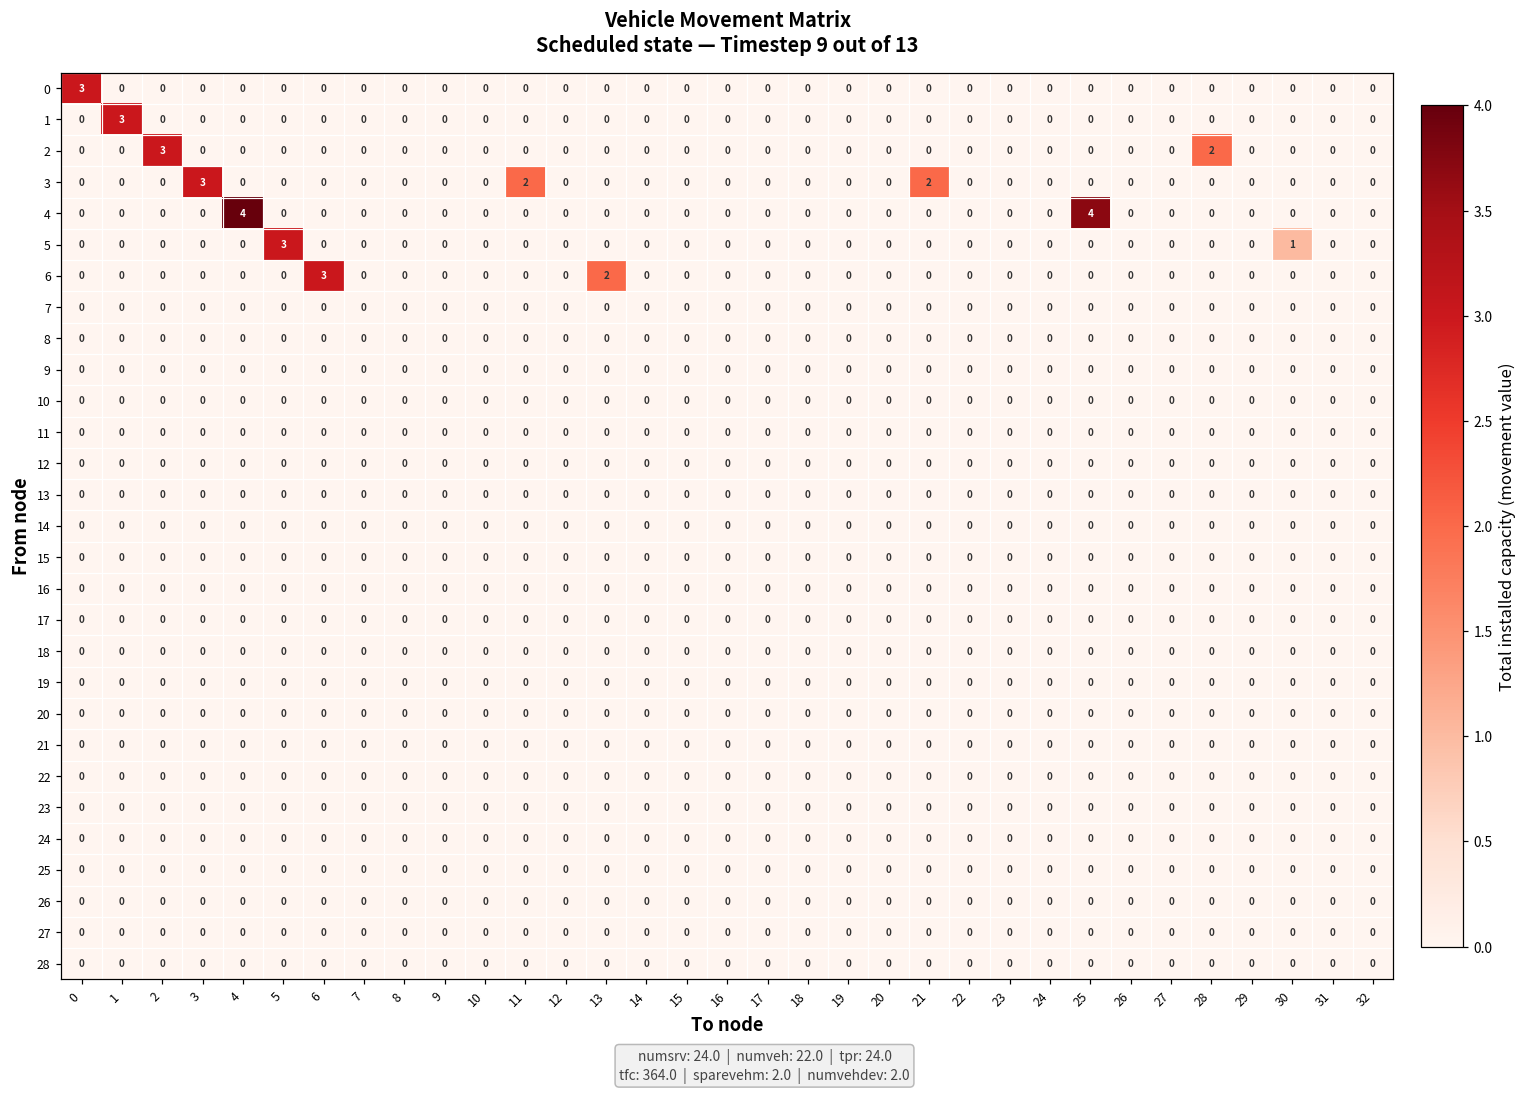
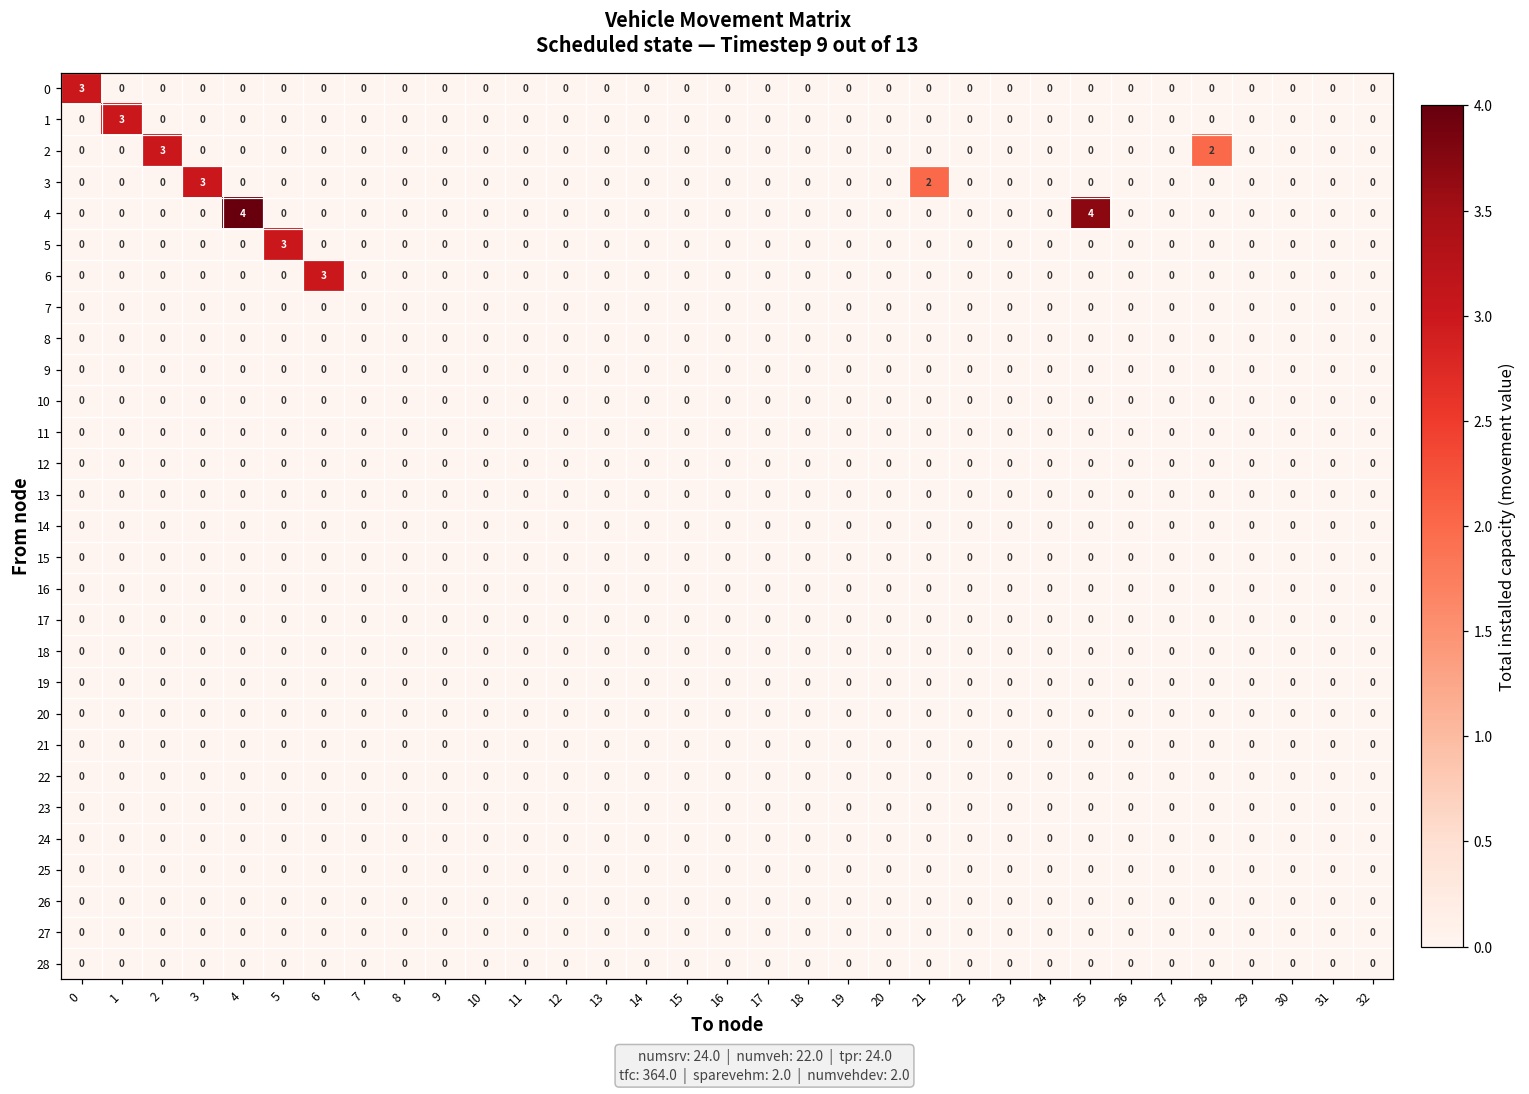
  {
    "3": {
      "0": 0,
      "1": 0,
      "2": 0,
      "3": 3,
      "4": 0,
      "5": 0,
      "6": 0,
      "7": 0,
      "8": 0,
      "9": 0,
      "10": 0,
-     "11": 2,
+     "11": 0,
      "12": 0,
      "13": 0,
      "14": 0,
      "15": 0,
      "16": 0,
      "17": 0,
      "18": 0,
      "19": 0,
      "20": 0,
      "21": 2,
      "22": 0,
      "23": 0,
      "24": 0,
      "25": 0,
      "26": 0,
      "27": 0,
      "28": 0,
      "29": 0,
      "30": 0,
      "31": 0,
      "32": 0
    },
    "5": {
      "0": 0,
      "1": 0,
      "2": 0,
      "3": 0,
      "4": 0,
      "5": 3,
      "6": 0,
      "7": 0,
      "8": 0,
      "9": 0,
      "10": 0,
      "11": 0,
      "12": 0,
      "13": 0,
      "14": 0,
      "15": 0,
      "16": 0,
      "17": 0,
      "18": 0,
      "19": 0,
      "20": 0,
      "21": 0,
      "22": 0,
      "23": 0,
      "24": 0,
      "25": 0,
      "26": 0,
      "27": 0,
      "28": 0,
      "29": 0,
-     "30": 1,
+     "30": 0,
      "31": 0,
      "32": 0
    },
    "6": {
      "0": 0,
      "1": 0,
      "2": 0,
      "3": 0,
      "4": 0,
      "5": 0,
      "6": 3,
      "7": 0,
      "8": 0,
      "9": 0,
      "10": 0,
      "11": 0,
      "12": 0,
-     "13": 2,
+     "13": 0,
      "14": 0,
      "15": 0,
      "16": 0,
      "17": 0,
      "18": 0,
      "19": 0,
      "20": 0,
      "21": 0,
      "22": 0,
      "23": 0,
      "24": 0,
      "25": 0,
      "26": 0,
      "27": 0,
      "28": 0,
      "29": 0,
      "30": 0,
      "31": 0,
      "32": 0
    }
  }
